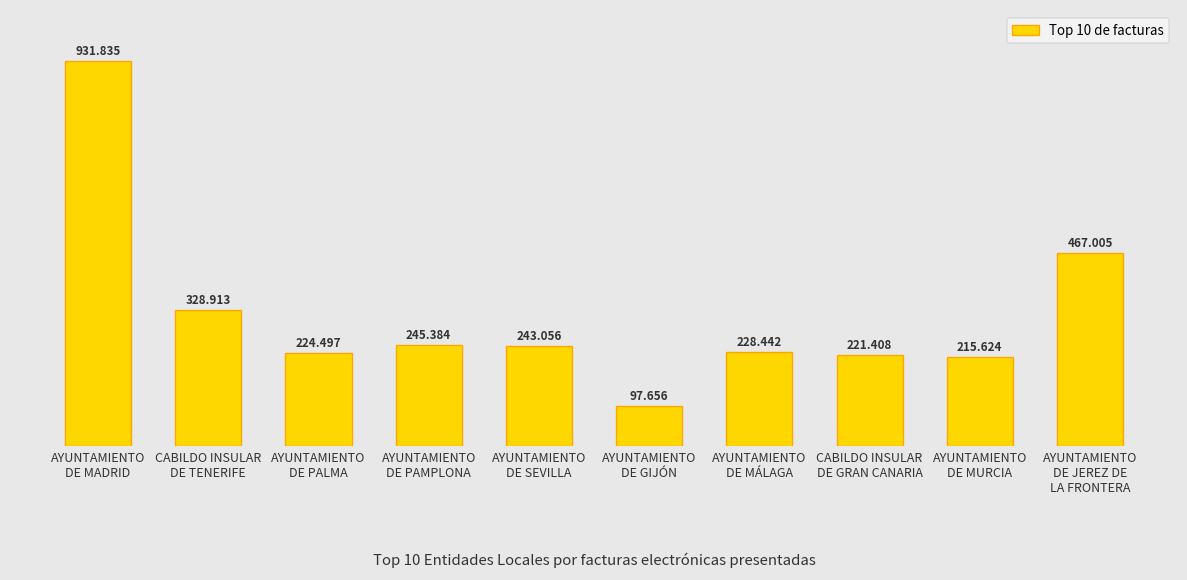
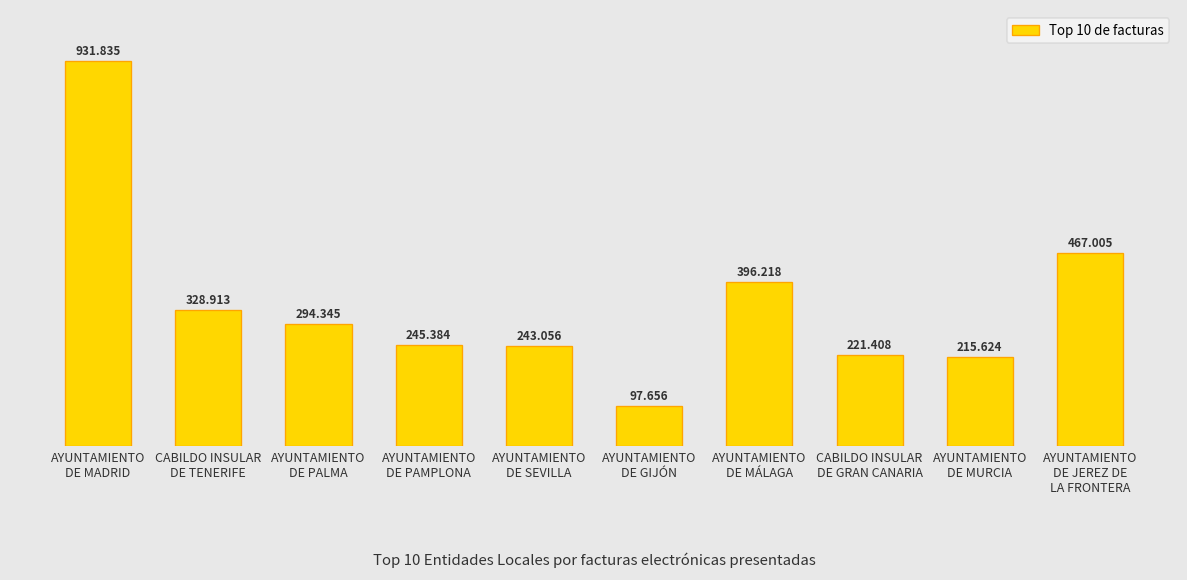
  {
-   "AYUNTAMIENTO DE PALMA": 224.497,
-   "AYUNTAMIENTO DE MÁLAGA": 228.442
+   "AYUNTAMIENTO DE PALMA": 294.345,
+   "AYUNTAMIENTO DE MÁLAGA": 396.218
  }
